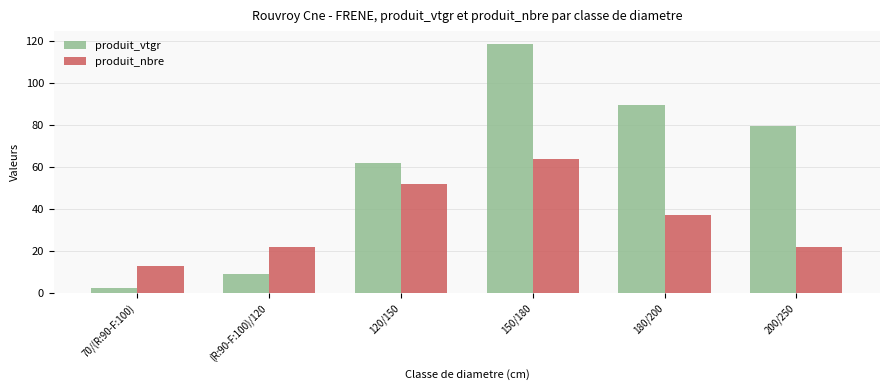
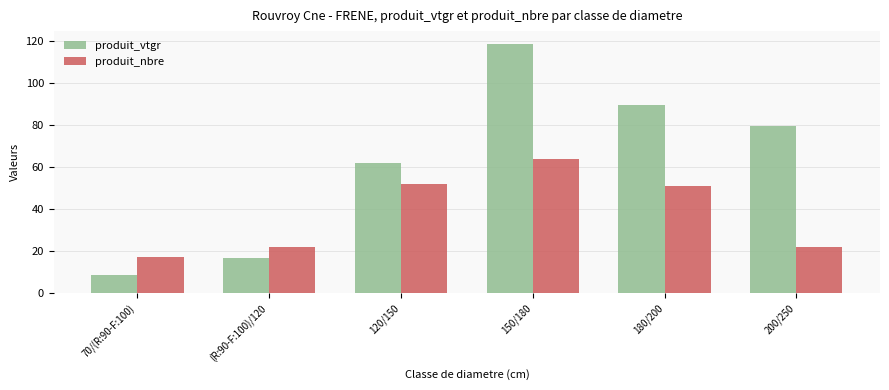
  {
    "produit_vtgr": {
-     "70/(R:90-F:100)": 2,
-     "(R:90-F:100)/120": 9,
+     "70/(R:90-F:100)": 9,
+     "(R:90-F:100)/120": 17,
      "120/150": 62,
      "150/180": 119,
      "180/200": 89,
      "200/250": 79
    },
    "produit_nbre": {
-     "70/(R:90-F:100)": 13,
+     "70/(R:90-F:100)": 17,
      "(R:90-F:100)/120": 22,
      "120/150": 52,
      "150/180": 64,
-     "180/200": 37,
+     "180/200": 51,
      "200/250": 22
    }
  }
